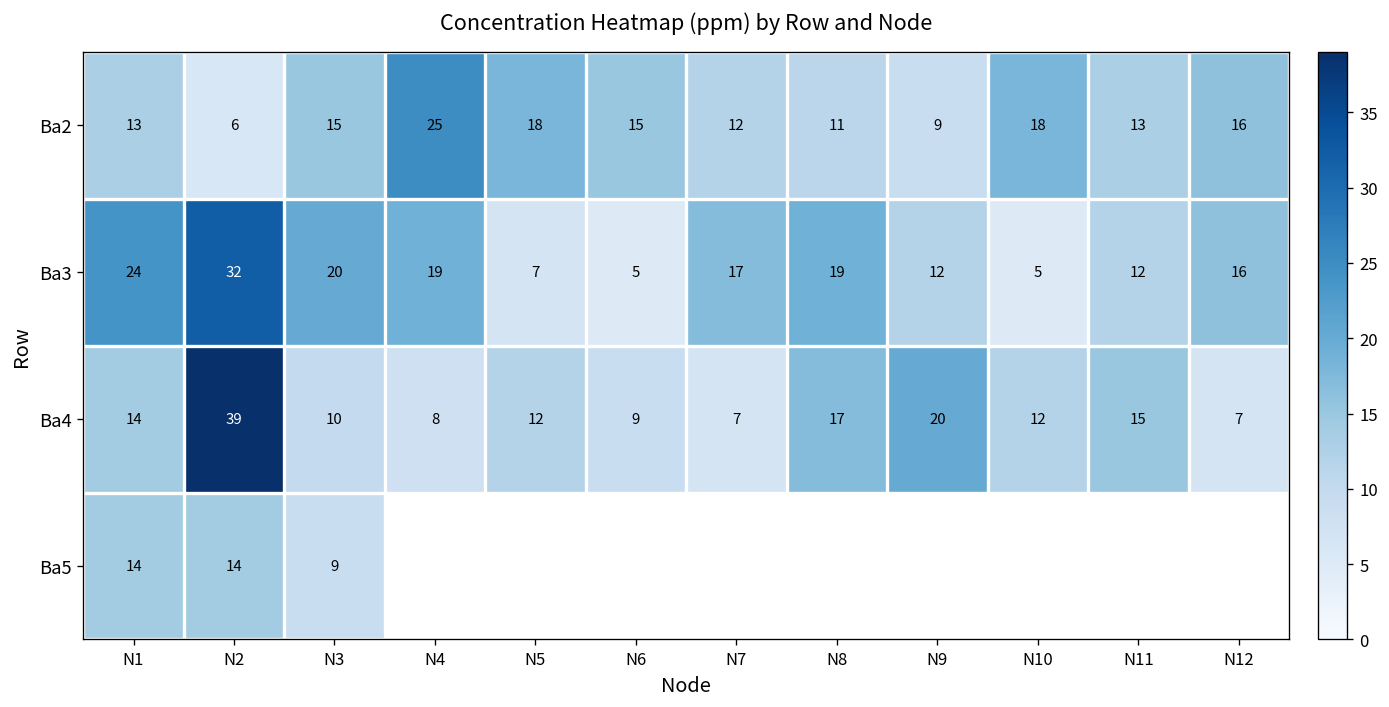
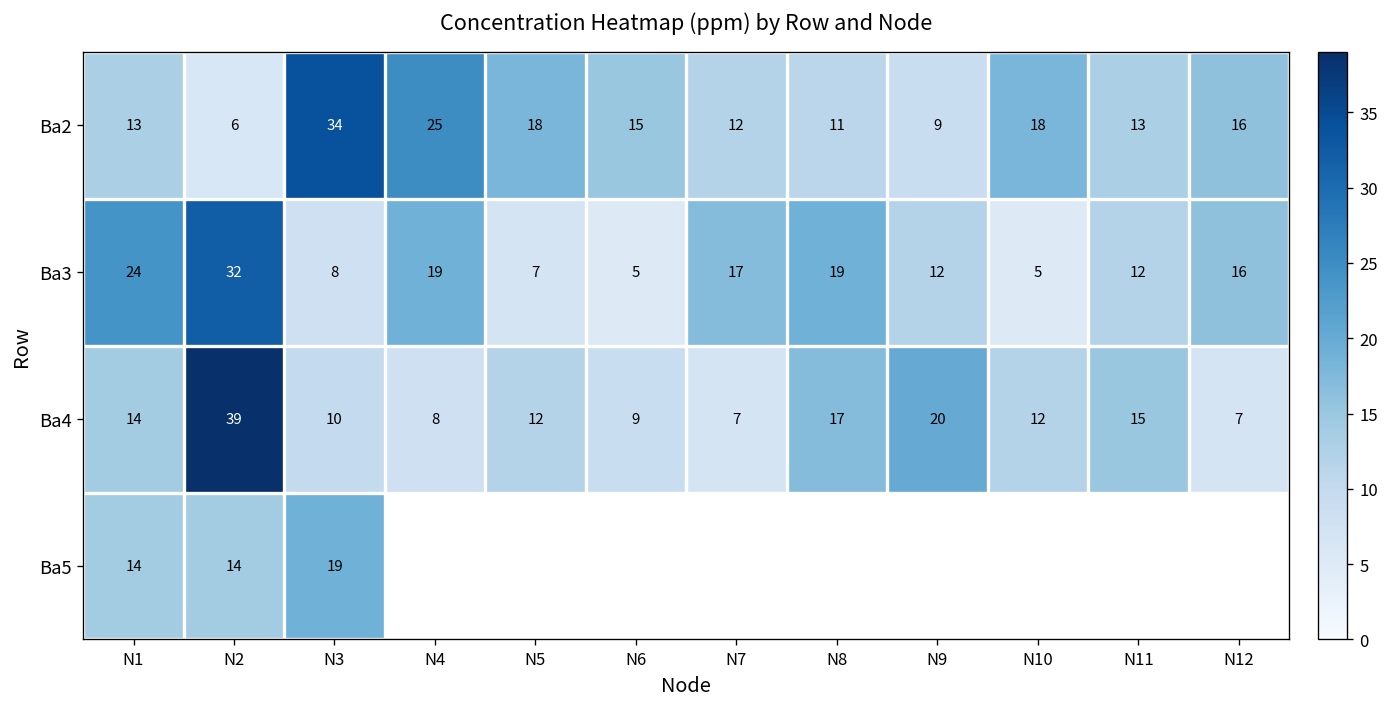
  {
    "Ba2": {
      "N1": 13,
      "N2": 6,
-     "N3": 15,
+     "N3": 34,
      "N4": 25,
      "N5": 18,
      "N6": 15,
      "N7": 12,
      "N8": 11,
      "N9": 9,
      "N10": 18,
      "N11": 13,
      "N12": 16
    },
    "Ba3": {
      "N1": 24,
      "N2": 32,
-     "N3": 20,
+     "N3": 8,
      "N4": 19,
      "N5": 7,
      "N6": 5,
      "N7": 17,
      "N8": 19,
      "N9": 12,
      "N10": 5,
      "N11": 12,
      "N12": 16
    },
    "Ba4": {
      "N1": 14,
      "N2": 39,
      "N3": 10,
      "N4": 8,
      "N5": 12,
      "N6": 9,
      "N7": 7,
      "N8": 17,
      "N9": 20,
      "N10": 12,
      "N11": 15,
      "N12": 7
    },
    "Ba5": {
      "N1": 14,
      "N2": 14,
-     "N3": 9
+     "N3": 19
    }
  }
